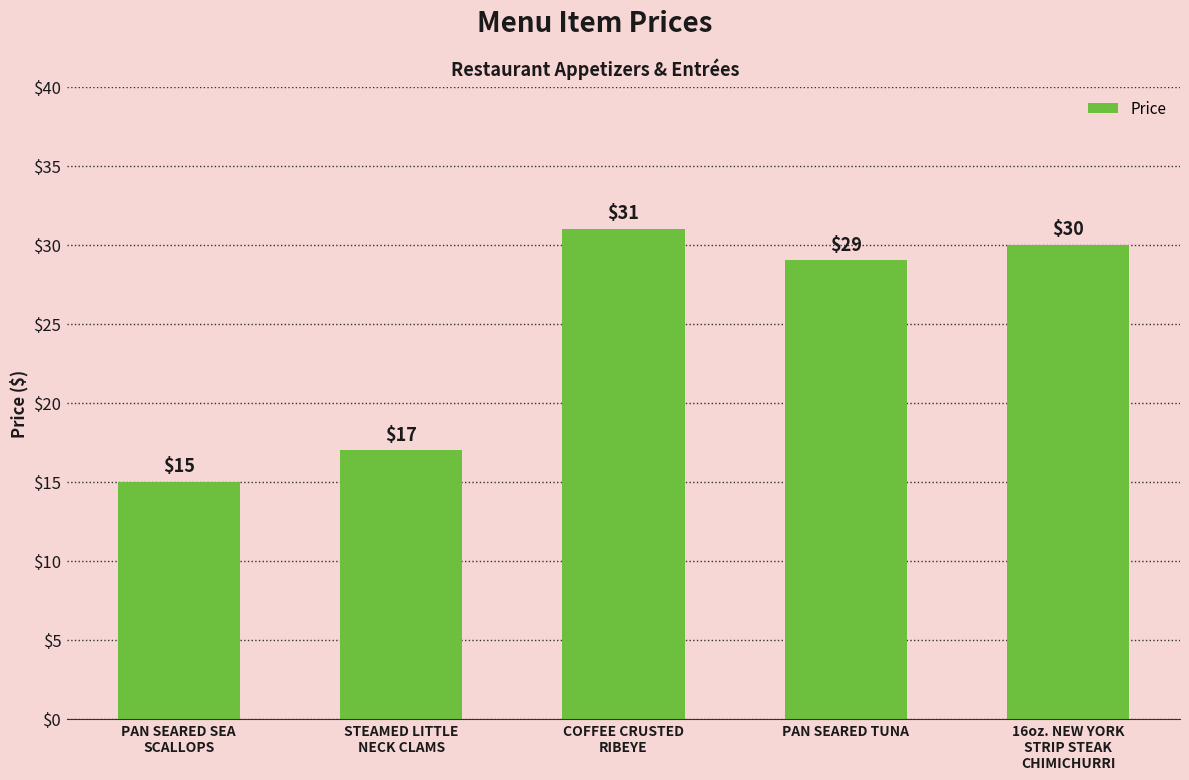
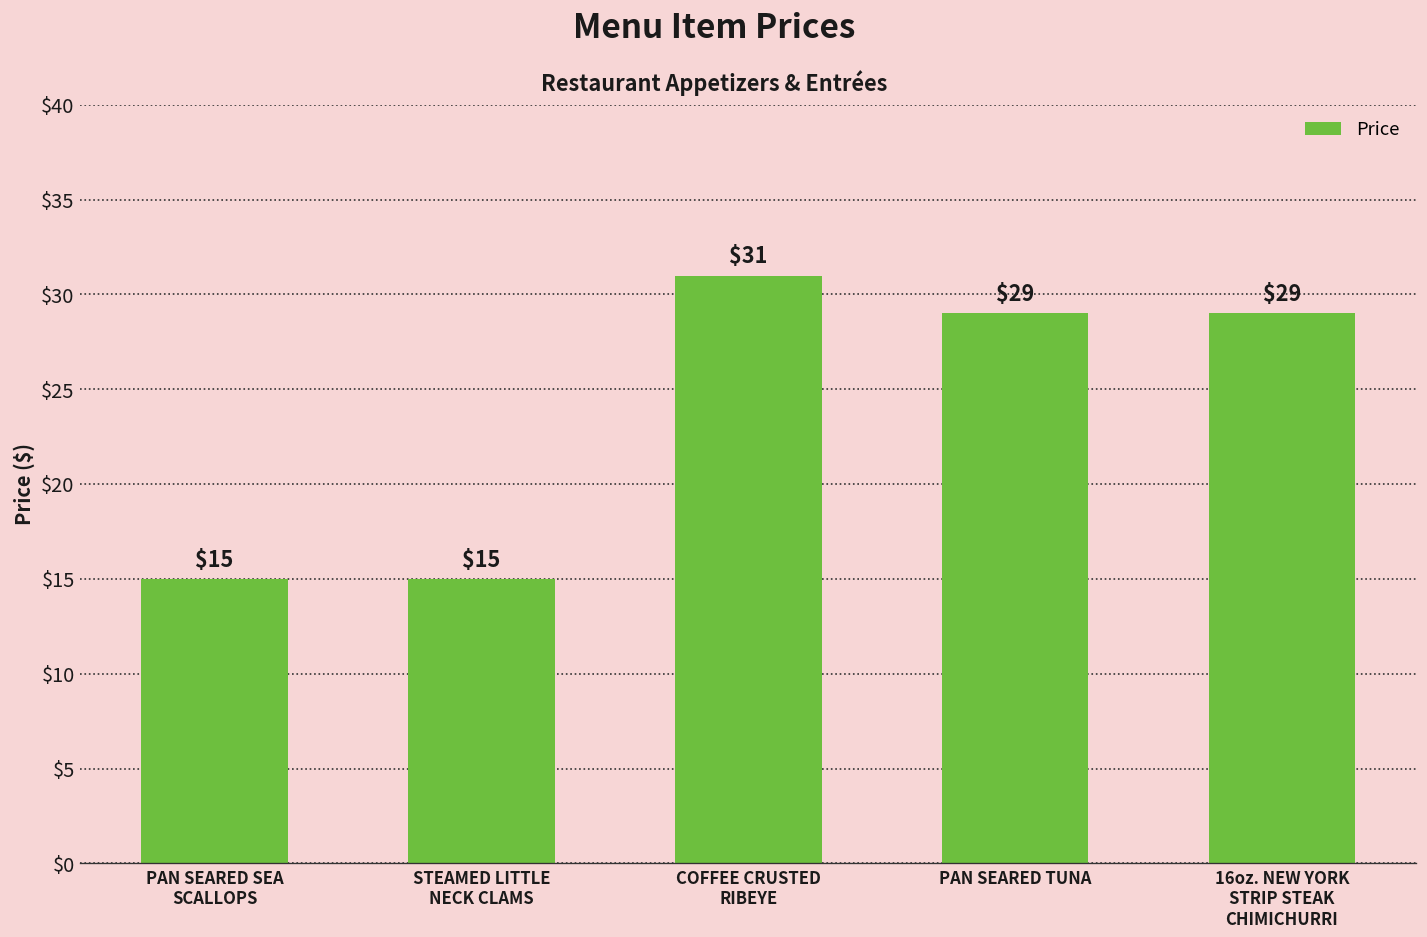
  {
    "PAN SEARED SEA SCALLOPS": "$15",
-   "STEAMED LITTLE NECK CLAMS": "$17",
+   "STEAMED LITTLE NECK CLAMS": "$15",
    "COFFEE CRUSTED RIBEYE": "$31",
    "PAN SEARED TUNA": "$29",
-   "16oz. NEW YORK STRIP STEAK CHIMICHURRI": "$30"
+   "16oz. NEW YORK STRIP STEAK CHIMICHURRI": "$29"
  }
